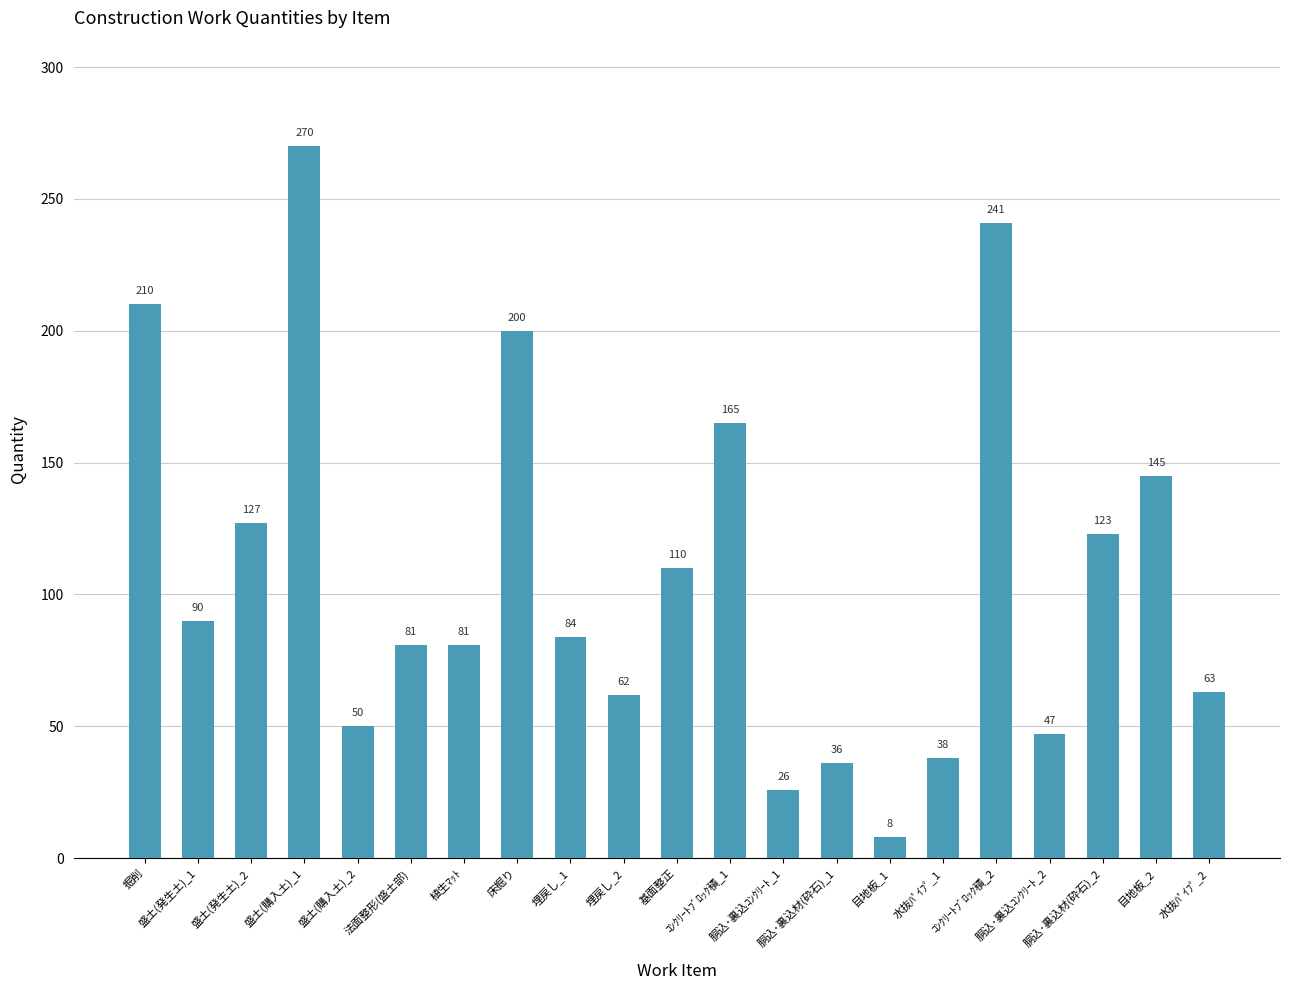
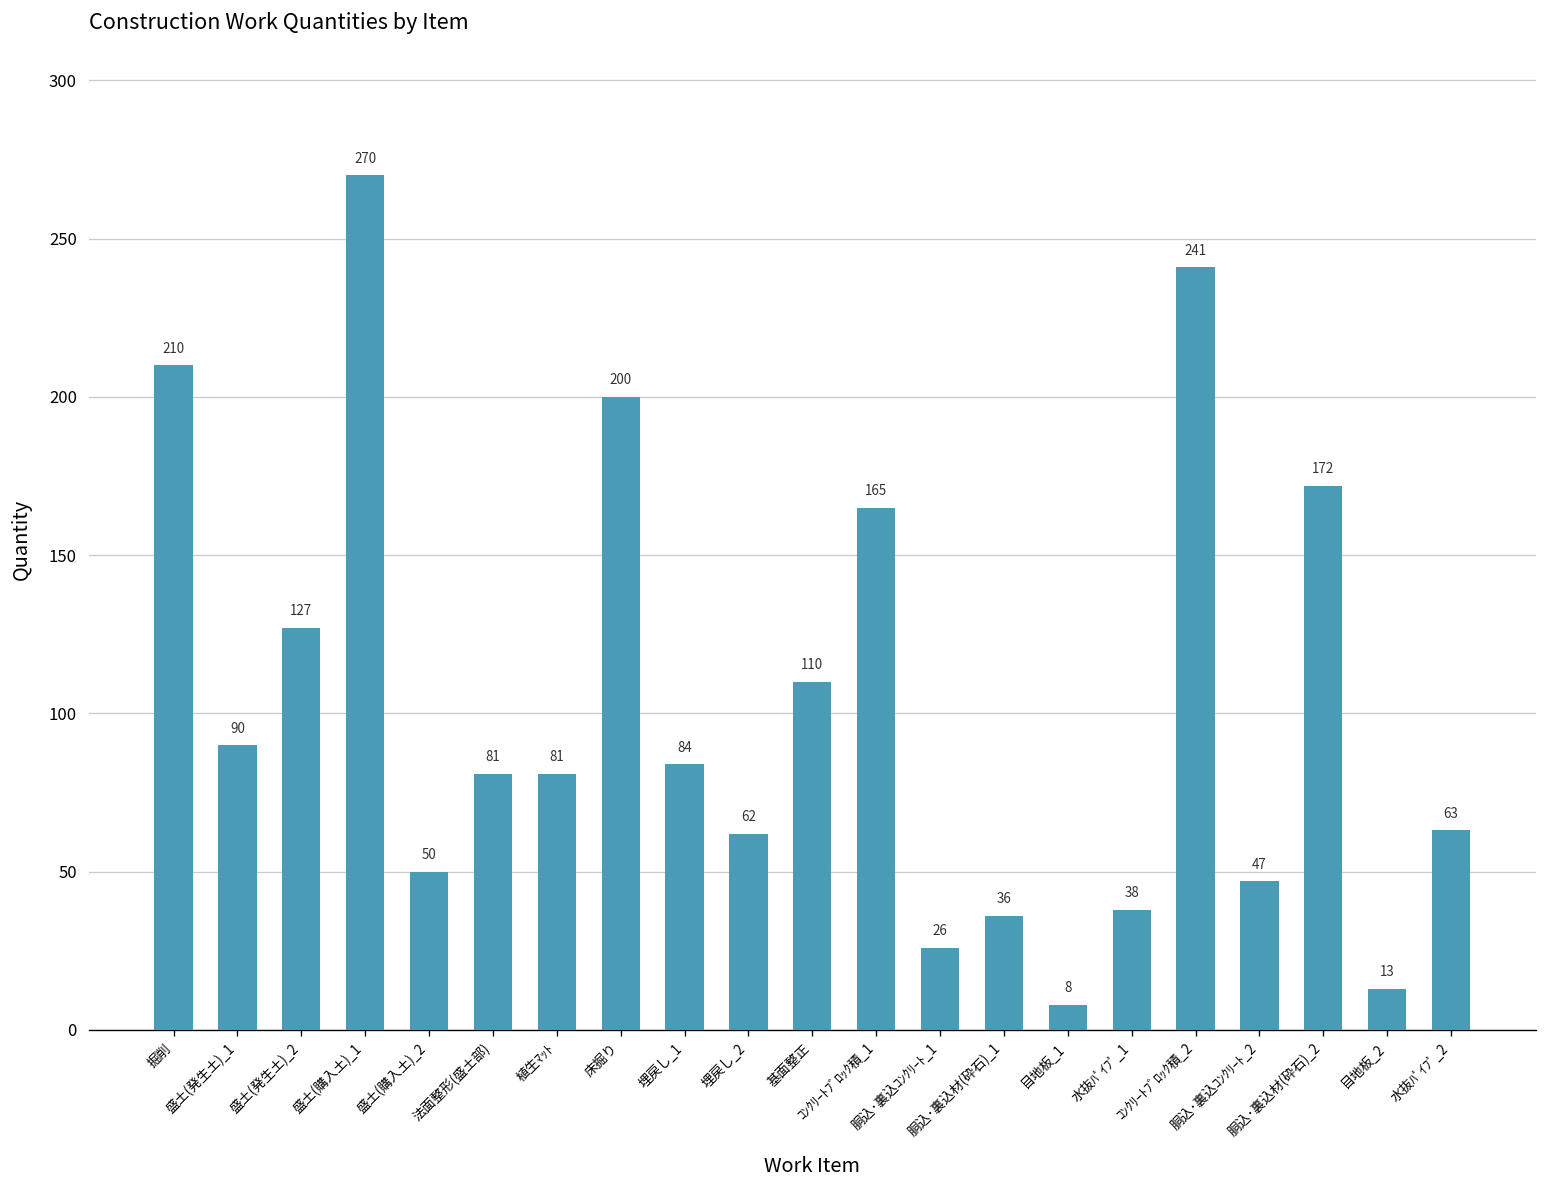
  {
    "掘削": 210,
    "盛土(発生土)_1": 90,
    "盛土(発生土)_2": 127,
    "盛土(購入土)_1": 270,
    "盛土(購入土)_2": 50,
    "法面整形(盛土部)": 81,
    "植生ﾏｯﾄ": 81,
    "床掘り": 200,
    "埋戻し_1": 84,
    "埋戻し_2": 62,
    "基面整正": 110,
    "ｺﾝｸﾘｰﾄﾌﾞﾛｯｸ積_1": 165,
    "胴込･裏込ｺﾝｸﾘｰﾄ_1": 26,
    "胴込･裏込材(砕石)_1": 36,
    "目地板_1": 8,
    "水抜ﾊﾟｲﾌﾟ_1": 38,
    "ｺﾝｸﾘｰﾄﾌﾞﾛｯｸ積_2": 241,
    "胴込･裏込ｺﾝｸﾘｰﾄ_2": 47,
-   "胴込･裏込材(砕石)_2": 123,
-   "目地板_2": 145,
+   "胴込･裏込材(砕石)_2": 172,
+   "目地板_2": 13,
    "水抜ﾊﾟｲﾌﾟ_2": 63
  }
